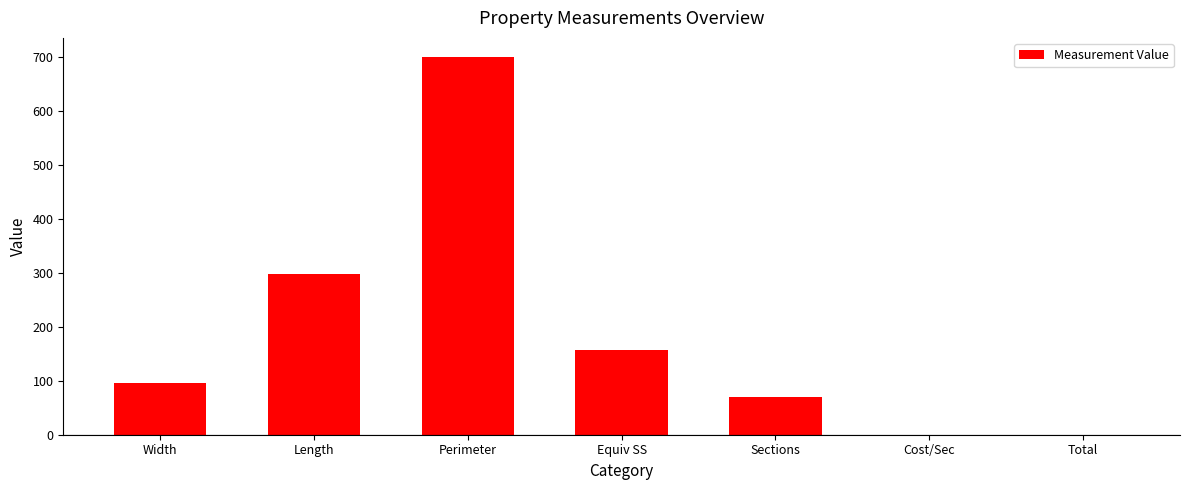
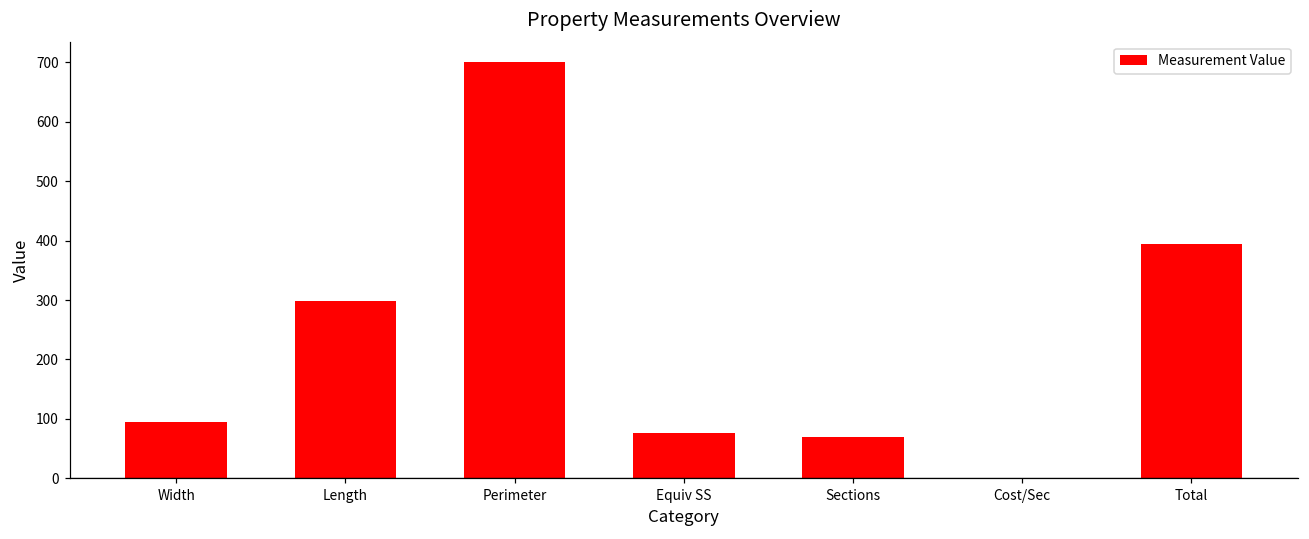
  {
    "Width": 100,
    "Length": 300,
    "Perimeter": 700,
-   "Equiv SS": 160,
+   "Equiv SS": 80,
    "Sections": 70,
    "Cost/Sec": 0,
-   "Total": 0
+   "Total": 400
  }
